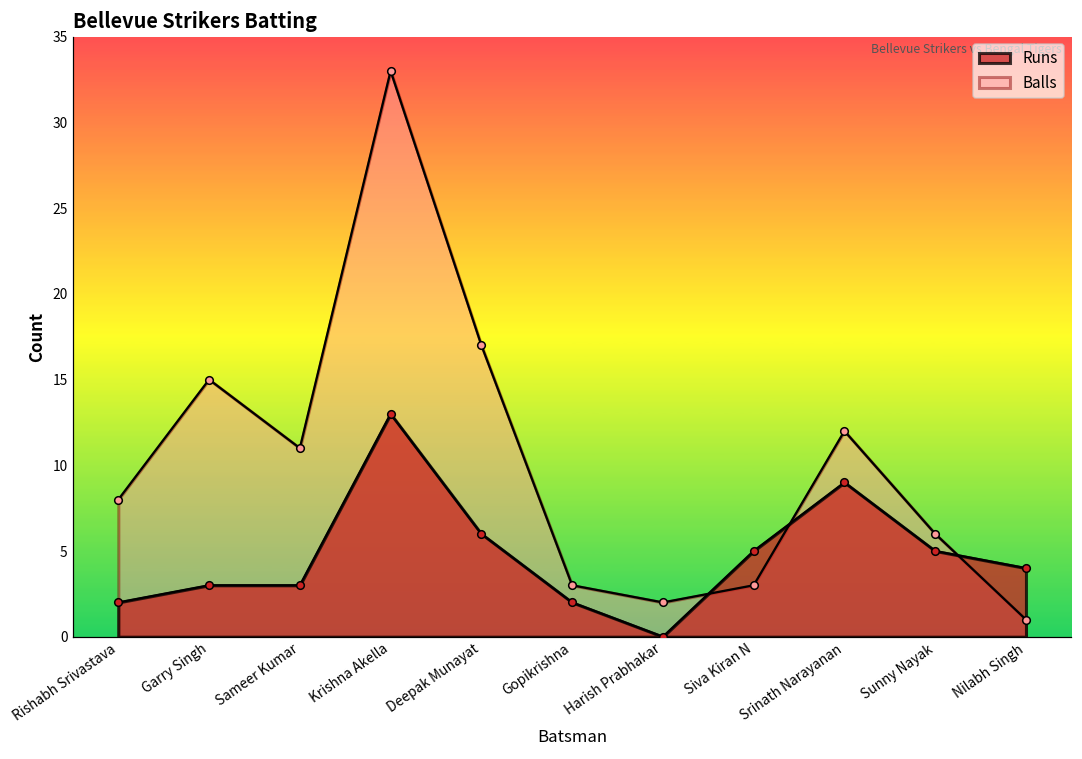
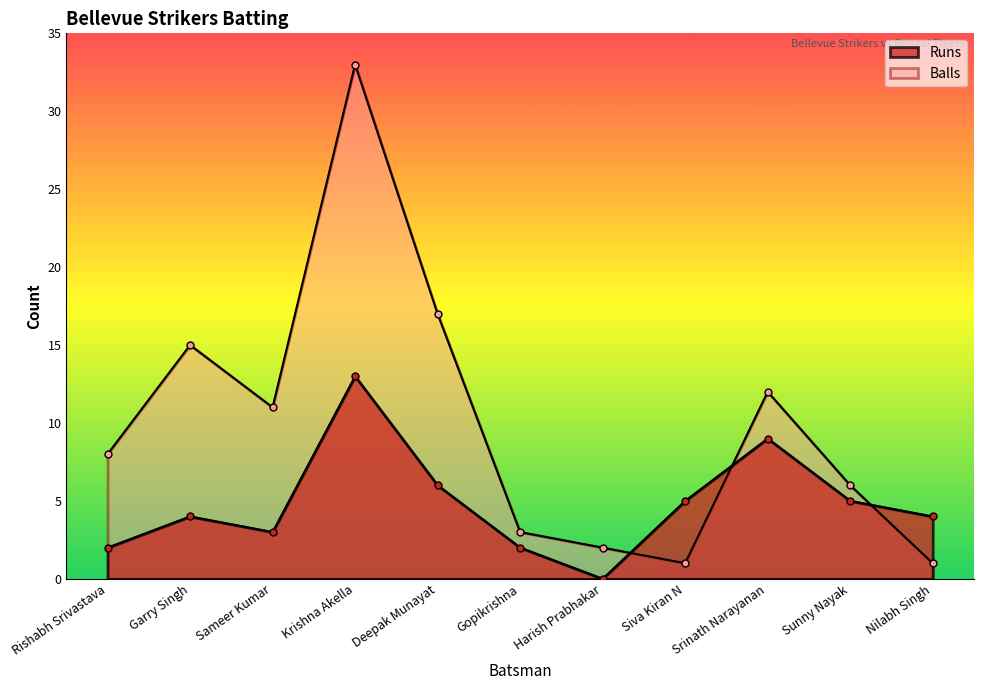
  {
    "Runs": {
      "Rishabh Srivastava": 2,
-     "Garry Singh": 3,
+     "Garry Singh": 4,
      "Sameer Kumar": 3,
      "Krishna Akella": 13,
      "Deepak Munayat": 6,
      "Gopikrishna": 2,
      "Harish Prabhakar": 0,
      "Siva Kiran N": 5,
      "Srinath Narayanan": 9,
      "Sunny Nayak": 5,
      "Nilabh Singh": 4
    },
    "Balls": {
      "Rishabh Srivastava": 8,
      "Garry Singh": 15,
      "Sameer Kumar": 11,
      "Krishna Akella": 33,
      "Deepak Munayat": 17,
      "Gopikrishna": 3,
      "Harish Prabhakar": 2,
-     "Siva Kiran N": 3,
+     "Siva Kiran N": 1,
      "Srinath Narayanan": 12,
      "Sunny Nayak": 6,
      "Nilabh Singh": 1
    }
  }
